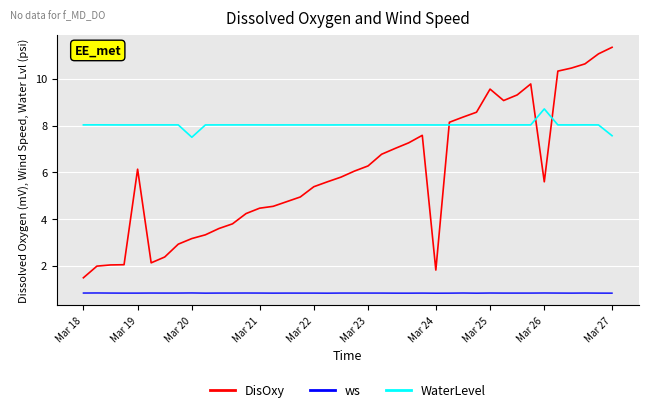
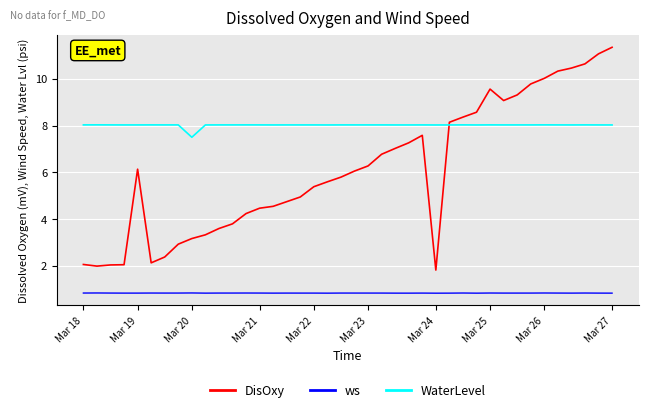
  {
    "DisOxy": {
-     "Mar 18": 1.5,
+     "Mar 18": 2.1,
      "Mar 19": 6.1,
      "Mar 20": 3.2,
      "Mar 21": 4.5,
      "Mar 22": 5.4,
      "Mar 23": 6.3,
      "Mar 24": 1.8,
      "Mar 25": 9.6,
-     "Mar 26": 5.6,
+     "Mar 26": 10.0,
      "Mar 27": 11.4
    },
    "ws": {
      "Mar 18": 0.8,
      "Mar 19": 0.8,
      "Mar 20": 0.8,
      "Mar 21": 0.8,
      "Mar 22": 0.8,
      "Mar 23": 0.8,
      "Mar 24": 0.8,
      "Mar 25": 0.8,
      "Mar 26": 0.8,
      "Mar 27": 0.8
    },
    "WaterLevel": {
      "Mar 18": 8.0,
      "Mar 19": 8.0,
      "Mar 20": 7.5,
      "Mar 21": 8.0,
      "Mar 22": 8.0,
      "Mar 23": 8.0,
      "Mar 24": 8.0,
      "Mar 25": 8.0,
-     "Mar 26": 8.7,
-     "Mar 27": 7.6
+     "Mar 26": 8.0,
+     "Mar 27": 8.0
    }
  }
